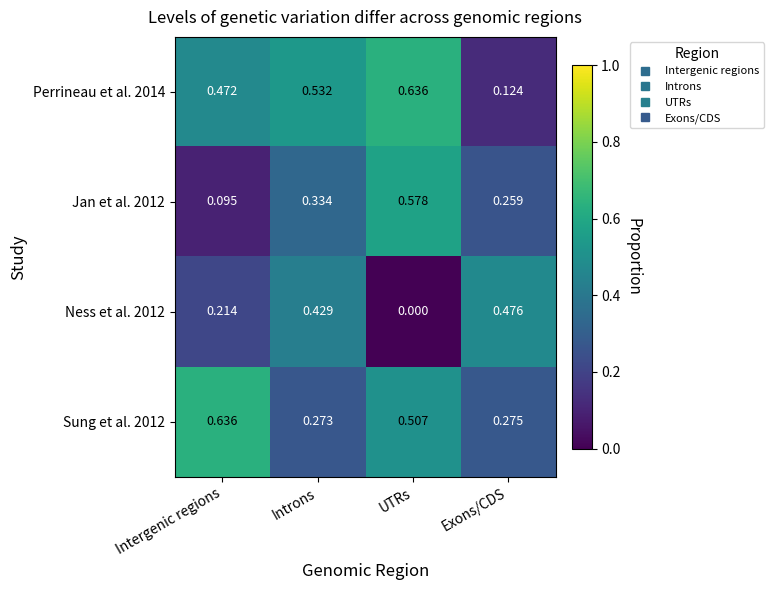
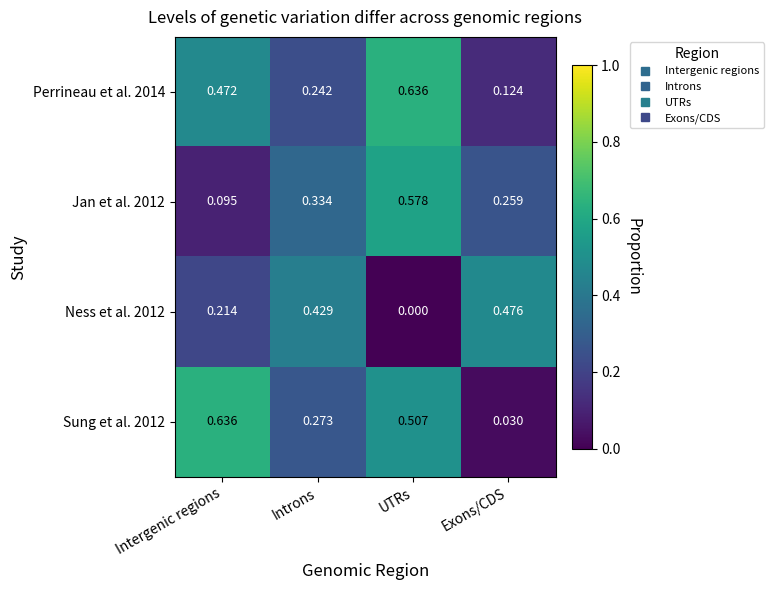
  {
    "Perrineau et al. 2014": {
      "Intergenic regions": 0.472,
-     "Introns": 0.532,
+     "Introns": 0.242,
      "UTRs": 0.636,
      "Exons/CDS": 0.124
    },
    "Jan et al. 2012": {
      "Intergenic regions": 0.095,
      "Introns": 0.334,
      "UTRs": 0.578,
      "Exons/CDS": 0.259
    },
    "Ness et al. 2012": {
      "Intergenic regions": 0.214,
      "Introns": 0.429,
      "UTRs": 0.000,
      "Exons/CDS": 0.476
    },
    "Sung et al. 2012": {
      "Intergenic regions": 0.636,
      "Introns": 0.273,
      "UTRs": 0.507,
-     "Exons/CDS": 0.275
+     "Exons/CDS": 0.030
    }
  }
